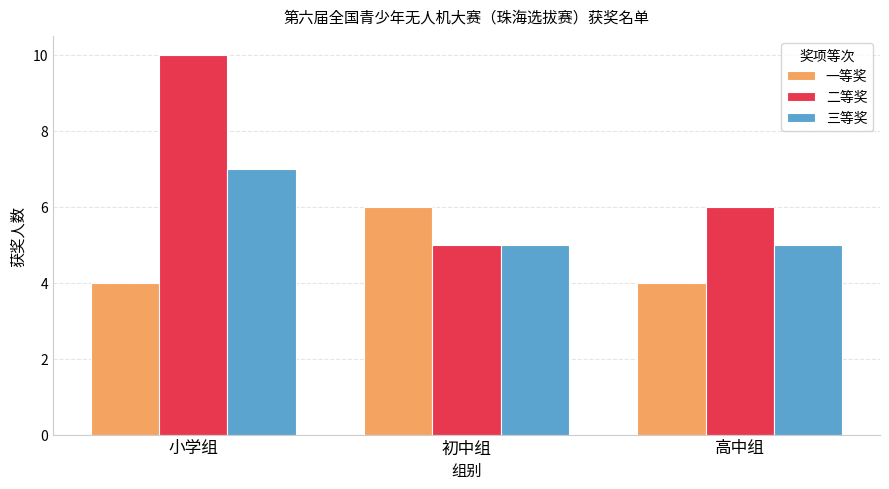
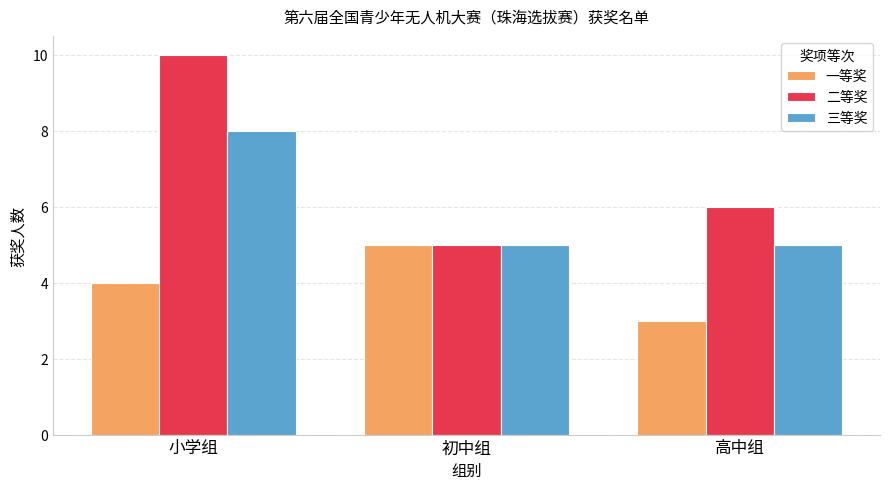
  {
    "一等奖": {
      "小学组": 4,
-     "初中组": 6,
-     "高中组": 4
+     "初中组": 5,
+     "高中组": 3
    },
    "二等奖": {
      "小学组": 10,
      "初中组": 5,
      "高中组": 6
    },
    "三等奖": {
-     "小学组": 7,
+     "小学组": 8,
      "初中组": 5,
      "高中组": 5
    }
  }
